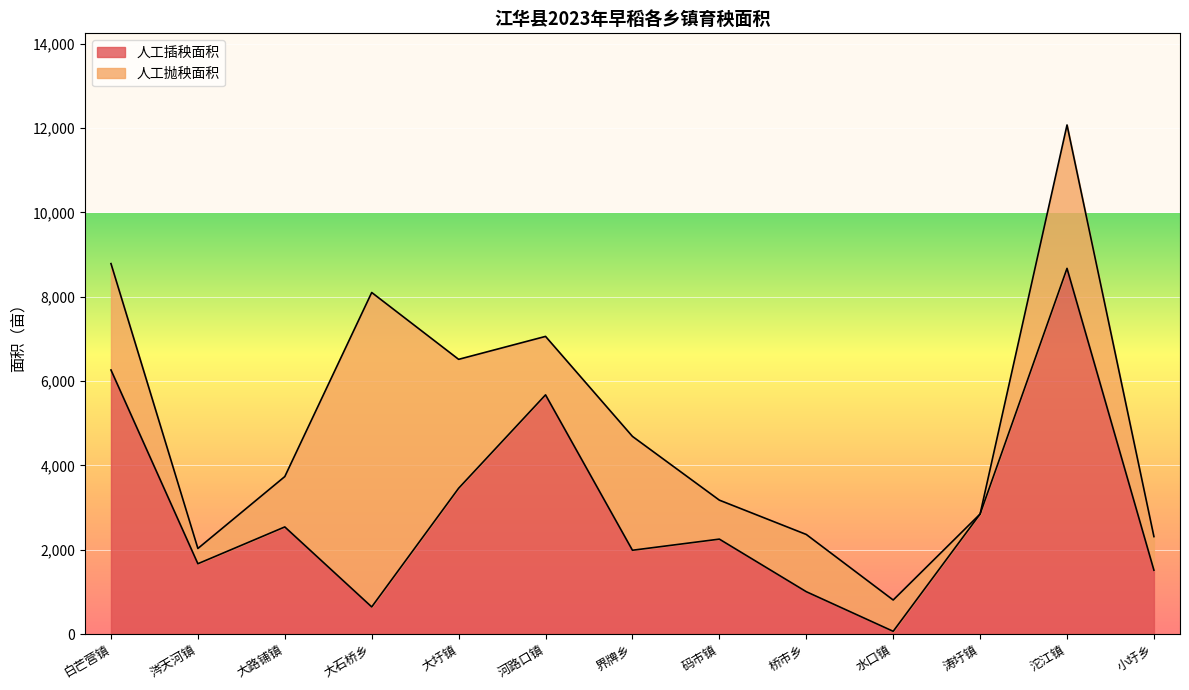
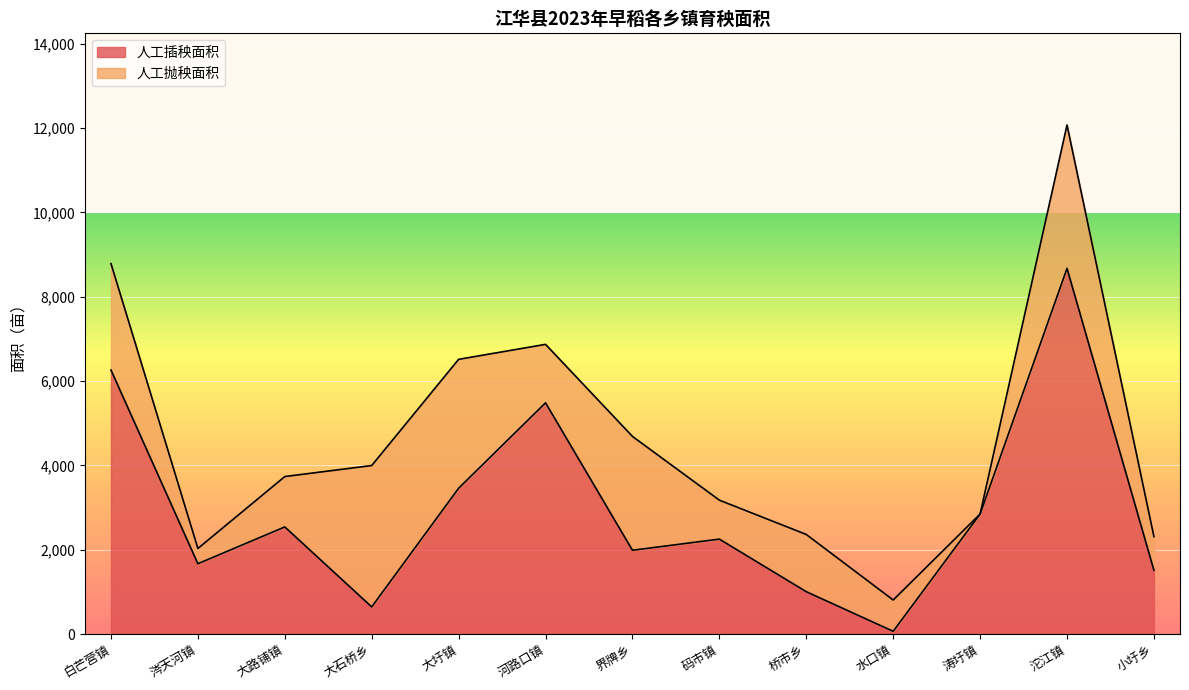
  {
    "人工插秧面积": {
      "白芒营镇": "6,300",
      "涔天河镇": "1,700",
      "大路铺镇": "2,500",
      "大石桥乡": "600",
      "大圩镇": "3,500",
-     "河路口镇": "5,700",
+     "河路口镇": "5,500",
      "界牌乡": "2,000",
      "码市镇": "2,300",
      "桥市乡": "1,000",
      "水口镇": "100",
      "沱江镇": "8,700",
      "小圩乡": "1,500"
    },
    "人工抛秧面积": {
      "白芒营镇": "2,500",
      "涔天河镇": "400",
      "大路铺镇": "1,200",
-     "大石桥乡": "7,500",
+     "大石桥乡": "3,400",
      "大圩镇": "3,100",
      "河路口镇": "1,400",
      "界牌乡": "2,700",
      "码市镇": "900",
      "桥市乡": "1,400",
      "水口镇": "700",
      "沱江镇": "3,400",
      "小圩乡": "800"
    }
  }
